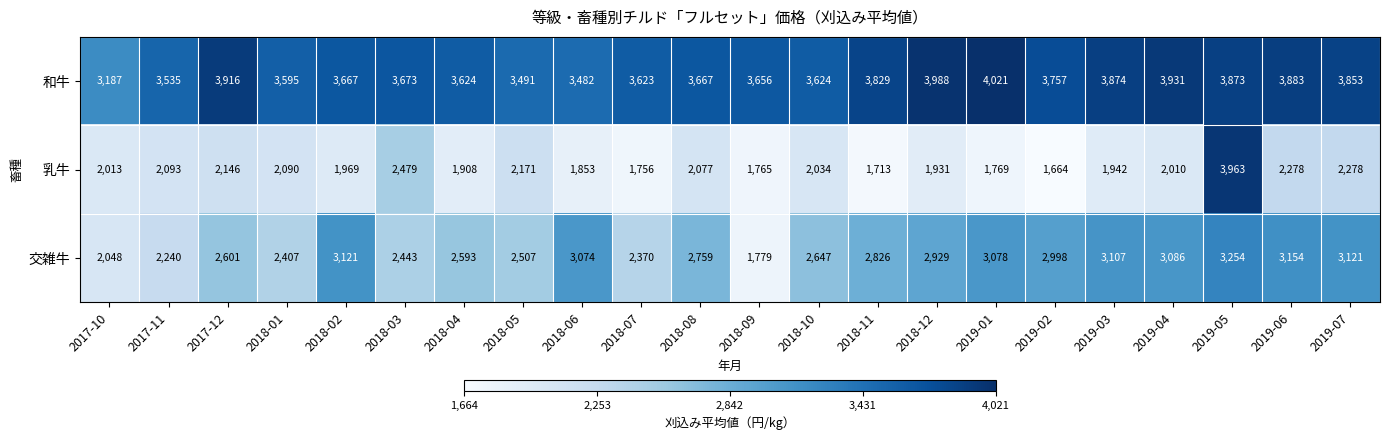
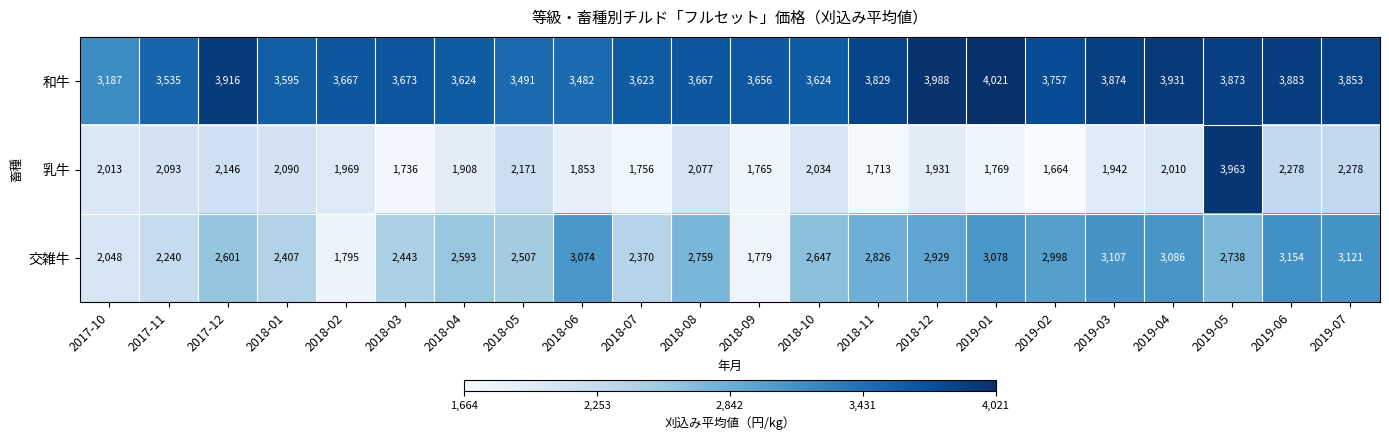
  {
    "和牛": {
      "2017-10": "3,187",
      "2017-11": "3,535",
      "2017-12": "3,916",
      "2018-01": "3,595",
      "2018-02": "3,667",
      "2018-03": "3,673",
      "2018-04": "3,624",
      "2018-05": "3,491",
      "2018-06": "3,482",
      "2018-07": "3,623",
      "2018-08": "3,667",
      "2018-09": "3,656",
      "2018-10": "3,624",
      "2018-11": "3,829",
      "2018-12": "3,988",
      "2019-01": "4,021",
      "2019-02": "3,757",
      "2019-03": "3,874",
      "2019-04": "3,931",
      "2019-05": "3,873",
      "2019-06": "3,883",
      "2019-07": "3,853"
    },
    "乳牛": {
      "2017-10": "2,013",
      "2017-11": "2,093",
      "2017-12": "2,146",
      "2018-01": "2,090",
      "2018-02": "1,969",
-     "2018-03": "2,479",
+     "2018-03": "1,736",
      "2018-04": "1,908",
      "2018-05": "2,171",
      "2018-06": "1,853",
      "2018-07": "1,756",
      "2018-08": "2,077",
      "2018-09": "1,765",
      "2018-10": "2,034",
      "2018-11": "1,713",
      "2018-12": "1,931",
      "2019-01": "1,769",
      "2019-02": "1,664",
      "2019-03": "1,942",
      "2019-04": "2,010",
      "2019-05": "3,963",
      "2019-06": "2,278",
      "2019-07": "2,278"
    },
    "交雑牛": {
      "2017-10": "2,048",
      "2017-11": "2,240",
      "2017-12": "2,601",
      "2018-01": "2,407",
-     "2018-02": "3,121",
+     "2018-02": "1,795",
      "2018-03": "2,443",
      "2018-04": "2,593",
      "2018-05": "2,507",
      "2018-06": "3,074",
      "2018-07": "2,370",
      "2018-08": "2,759",
      "2018-09": "1,779",
      "2018-10": "2,647",
      "2018-11": "2,826",
      "2018-12": "2,929",
      "2019-01": "3,078",
      "2019-02": "2,998",
      "2019-03": "3,107",
      "2019-04": "3,086",
-     "2019-05": "3,254",
+     "2019-05": "2,738",
      "2019-06": "3,154",
      "2019-07": "3,121"
    }
  }
